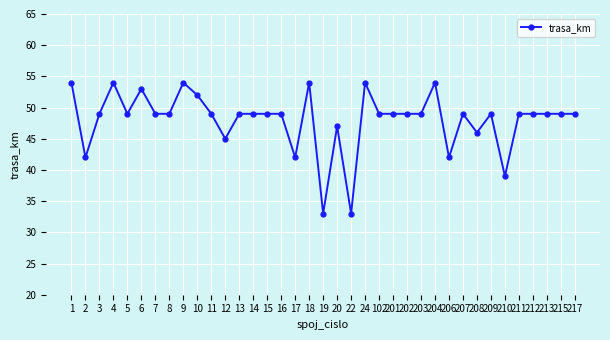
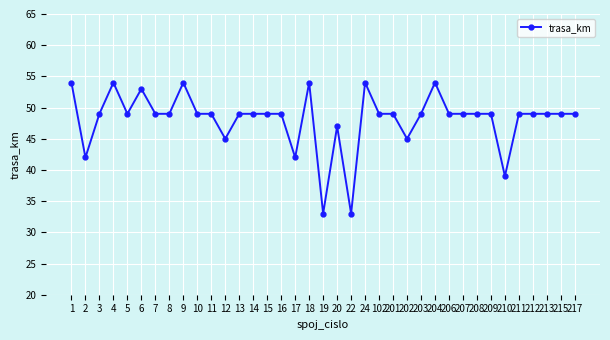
  {
    "1": 54,
    "2": 42,
    "3": 49,
    "4": 54,
    "5": 49,
    "6": 53,
    "7": 49,
    "8": 49,
    "9": 54,
-   "10": 52,
+   "10": 49,
    "11": 49,
    "12": 45,
    "13": 49,
    "14": 49,
    "15": 49,
    "16": 49,
    "17": 42,
    "18": 54,
    "19": 33,
    "20": 47,
    "22": 33,
    "24": 54,
    "102": 49,
    "201": 49,
-   "202": 49,
+   "202": 45,
    "203": 49,
    "204": 54,
-   "206": 42,
+   "206": 49,
    "207": 49,
-   "208": 46,
+   "208": 49,
    "209": 49,
    "210": 39,
    "211": 49,
    "212": 49,
    "213": 49,
    "215": 49,
    "217": 49
  }
